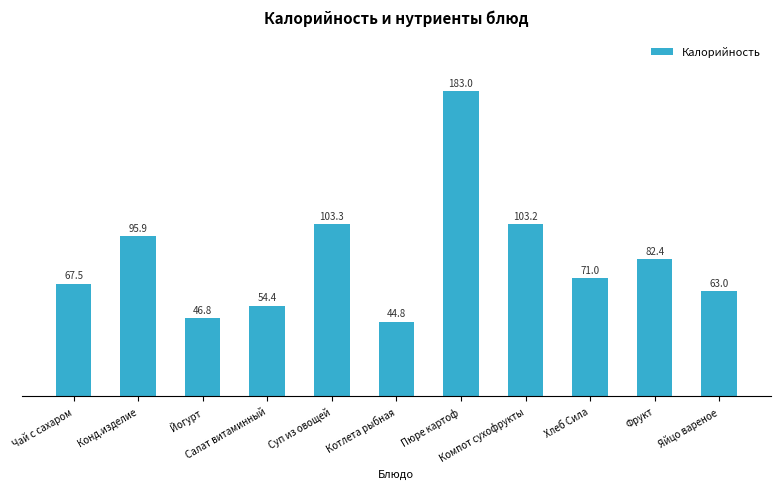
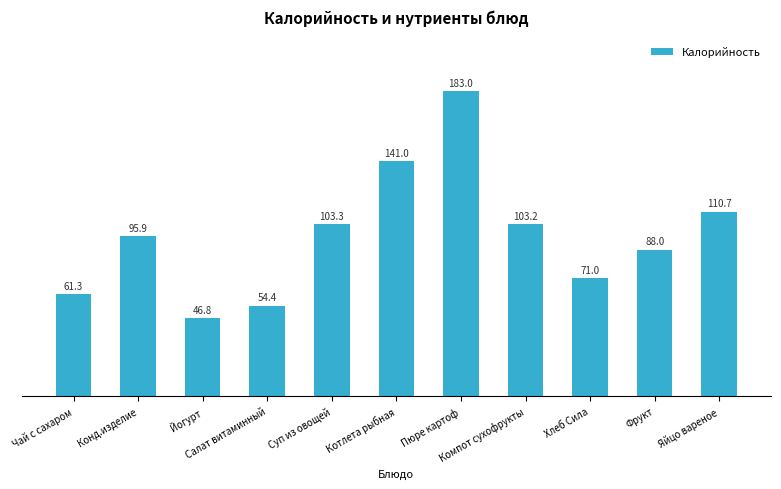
  {
-   "Чай с сахаром": 67.5,
+   "Чай с сахаром": 61.3,
    "Конд.изделие": 95.9,
    "Йогурт": 46.8,
    "Салат витаминный": 54.4,
    "Суп из овощей": 103.3,
-   "Котлета рыбная": 44.8,
+   "Котлета рыбная": 141.0,
    "Пюре картоф": 183.0,
    "Компот сухофрукты": 103.2,
    "Хлеб Сила": 71.0,
-   "Фрукт": 82.4,
-   "Яйцо вареное": 63.0
+   "Фрукт": 88.0,
+   "Яйцо вареное": 110.7
  }
